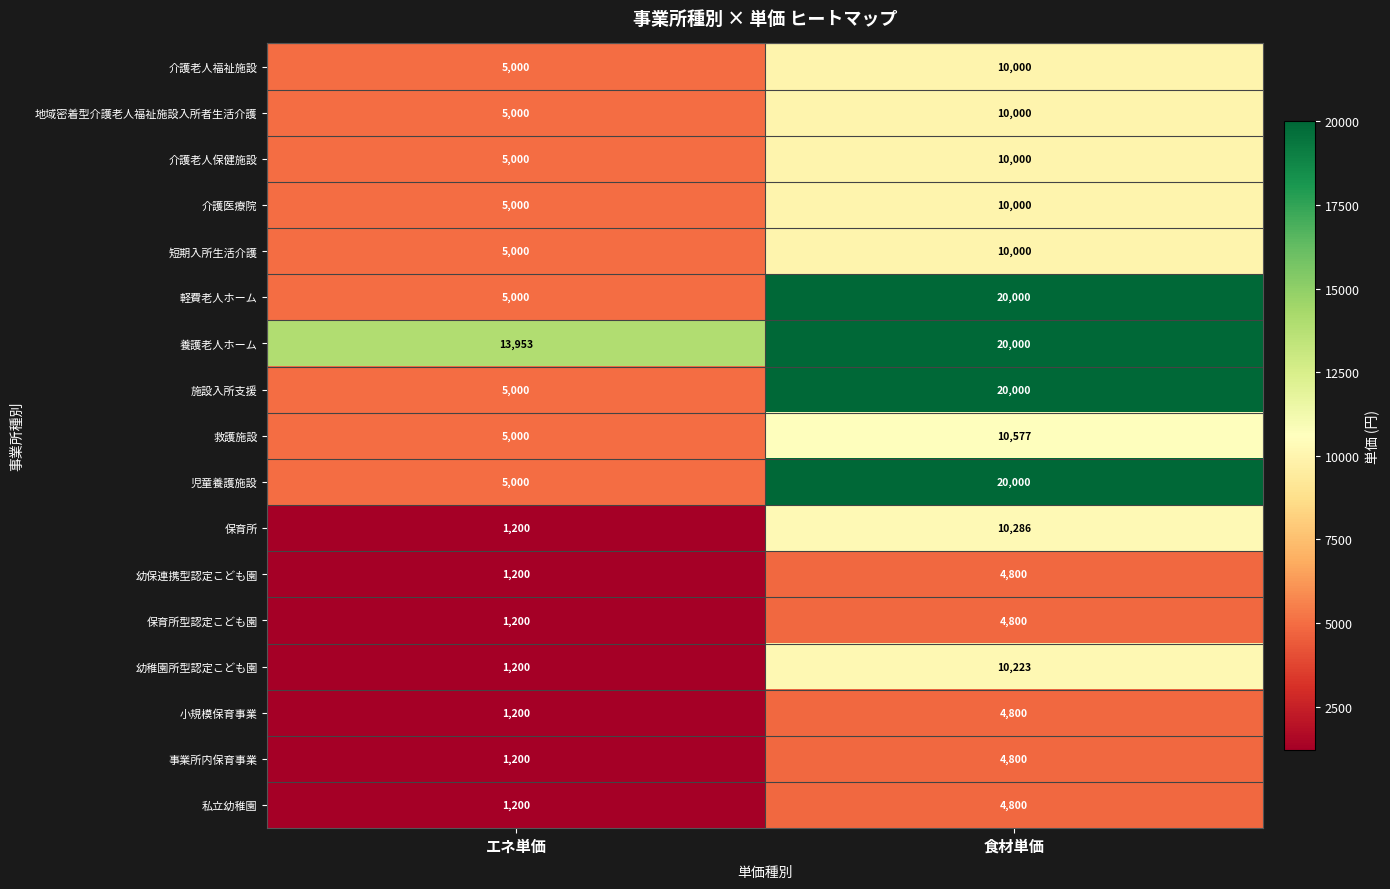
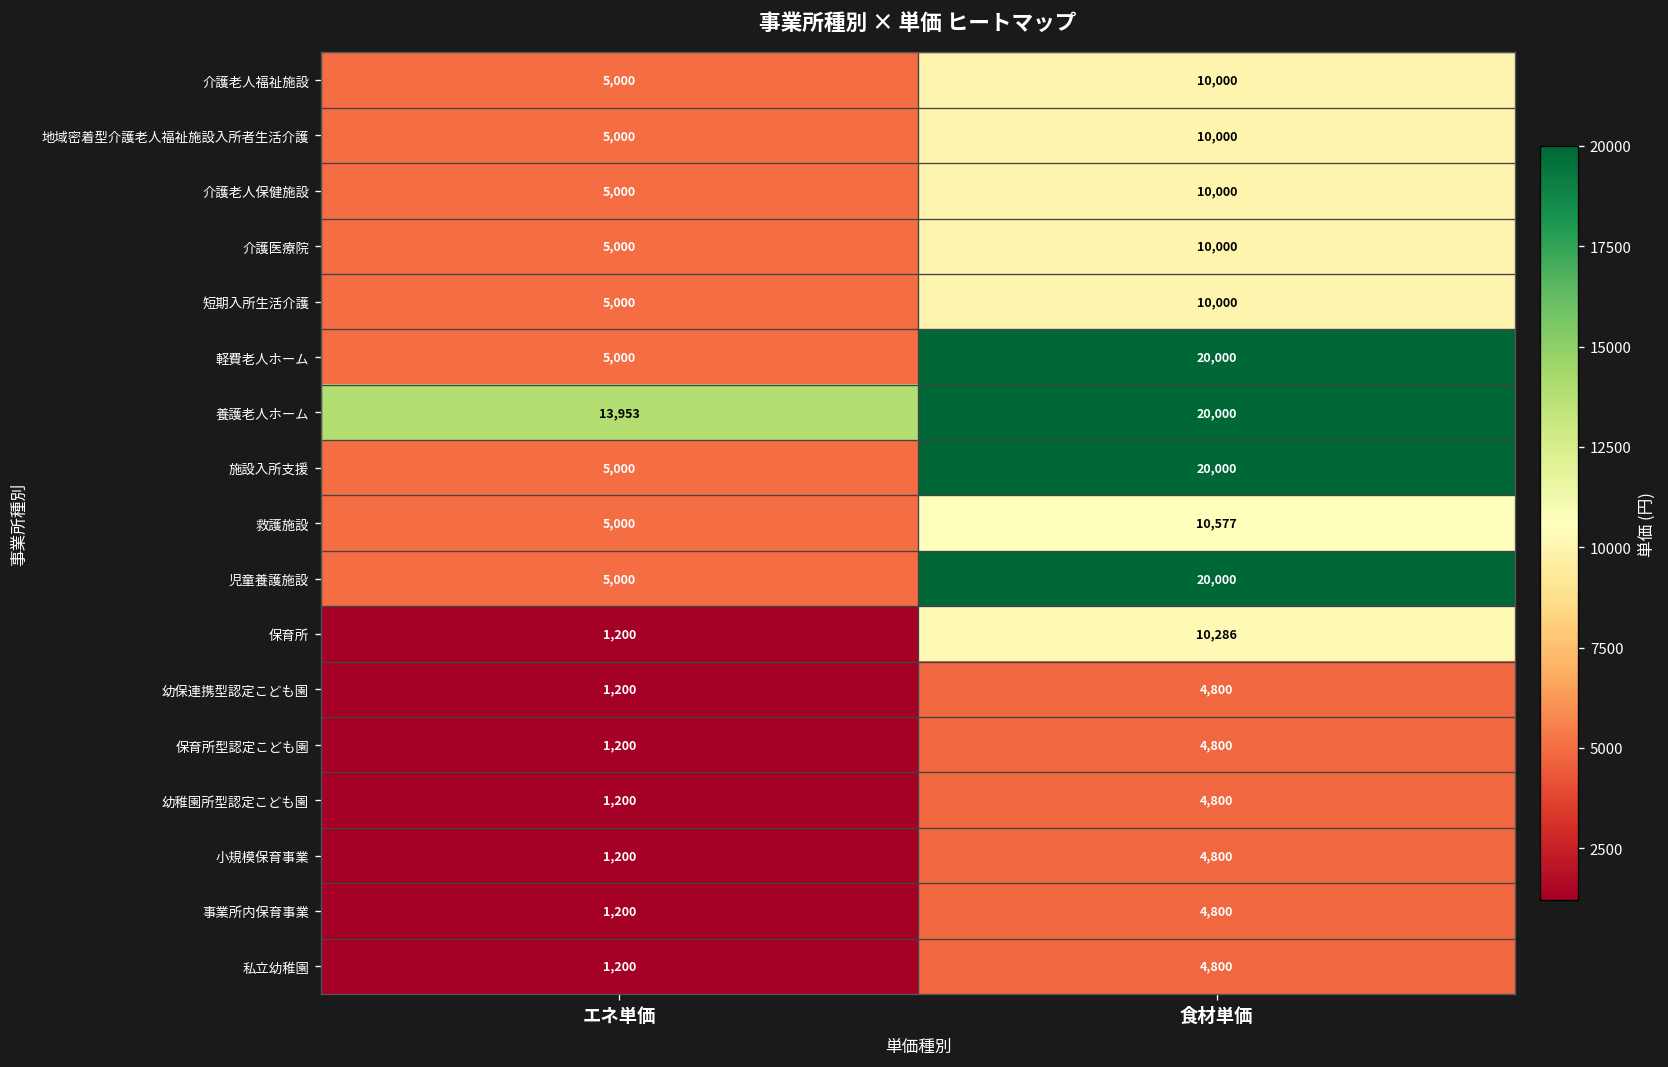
  {
    "介護老人福祉施設": {
      "エネ単価": "5,000",
      "食材単価": "10,000"
    },
    "地域密着型介護老人福祉施設入所者生活介護": {
      "エネ単価": "5,000",
      "食材単価": "10,000"
    },
    "介護老人保健施設": {
      "エネ単価": "5,000",
      "食材単価": "10,000"
    },
    "介護医療院": {
      "エネ単価": "5,000",
      "食材単価": "10,000"
    },
    "短期入所生活介護": {
      "エネ単価": "5,000",
      "食材単価": "10,000"
    },
    "軽費老人ホーム": {
      "エネ単価": "5,000",
      "食材単価": "20,000"
    },
    "養護老人ホーム": {
      "エネ単価": "13,953",
      "食材単価": "20,000"
    },
    "施設入所支援": {
      "エネ単価": "5,000",
      "食材単価": "20,000"
    },
    "救護施設": {
      "エネ単価": "5,000",
      "食材単価": "10,577"
    },
    "児童養護施設": {
      "エネ単価": "5,000",
      "食材単価": "20,000"
    },
    "保育所": {
      "エネ単価": "1,200",
      "食材単価": "10,286"
    },
    "幼保連携型認定こども園": {
      "エネ単価": "1,200",
      "食材単価": "4,800"
    },
    "保育所型認定こども園": {
      "エネ単価": "1,200",
      "食材単価": "4,800"
    },
    "幼稚園所型認定こども園": {
      "エネ単価": "1,200",
-     "食材単価": "10,223"
+     "食材単価": "4,800"
    },
    "小規模保育事業": {
      "エネ単価": "1,200",
      "食材単価": "4,800"
    },
    "事業所内保育事業": {
      "エネ単価": "1,200",
      "食材単価": "4,800"
    },
    "私立幼稚園": {
      "エネ単価": "1,200",
      "食材単価": "4,800"
    }
  }
